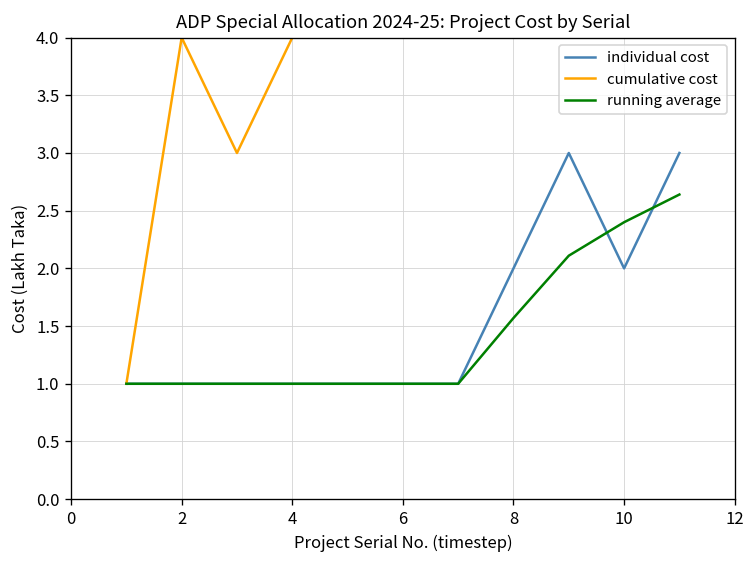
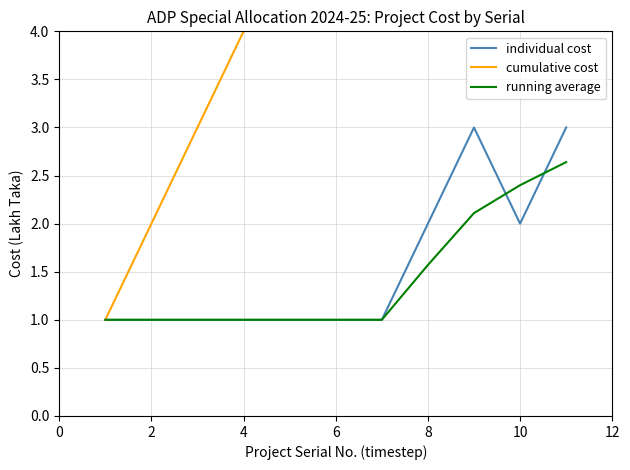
  {
    "individual cost": {
      "8": 2,
      "10": 2
    },
    "cumulative cost": {
-     "2": 4,
+     "2": 2,
      "4": 4
    },
    "running average": {
      "8": 1.6,
      "10": 2.4
    }
  }
